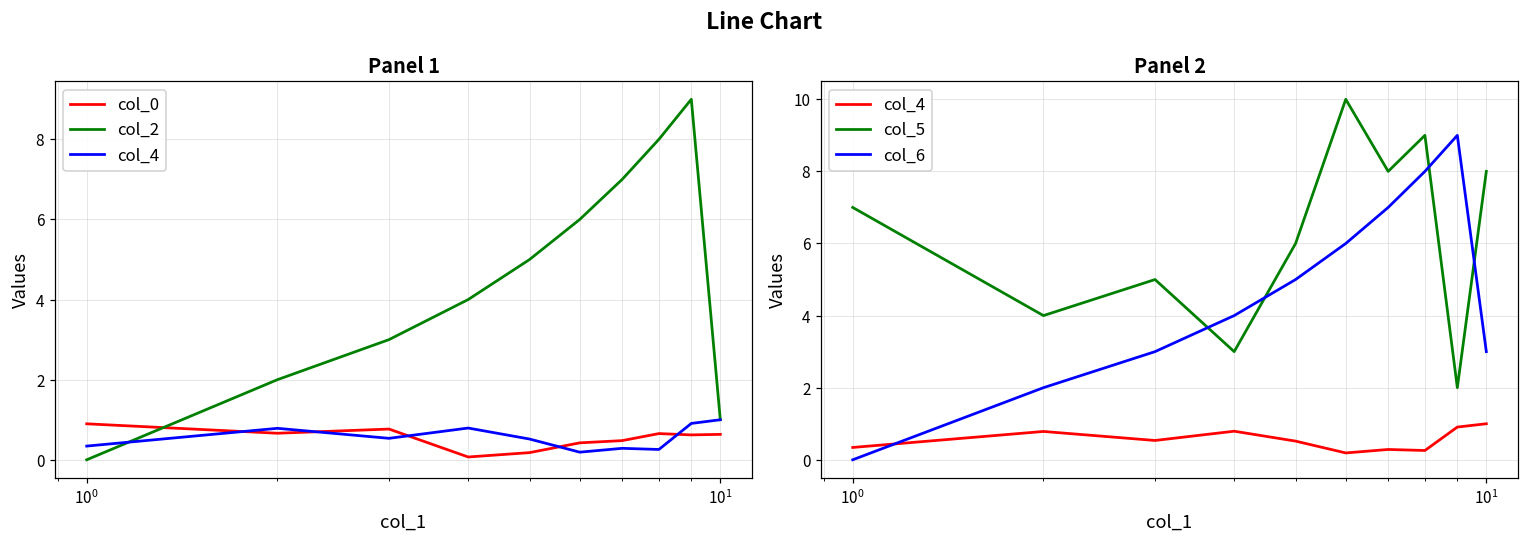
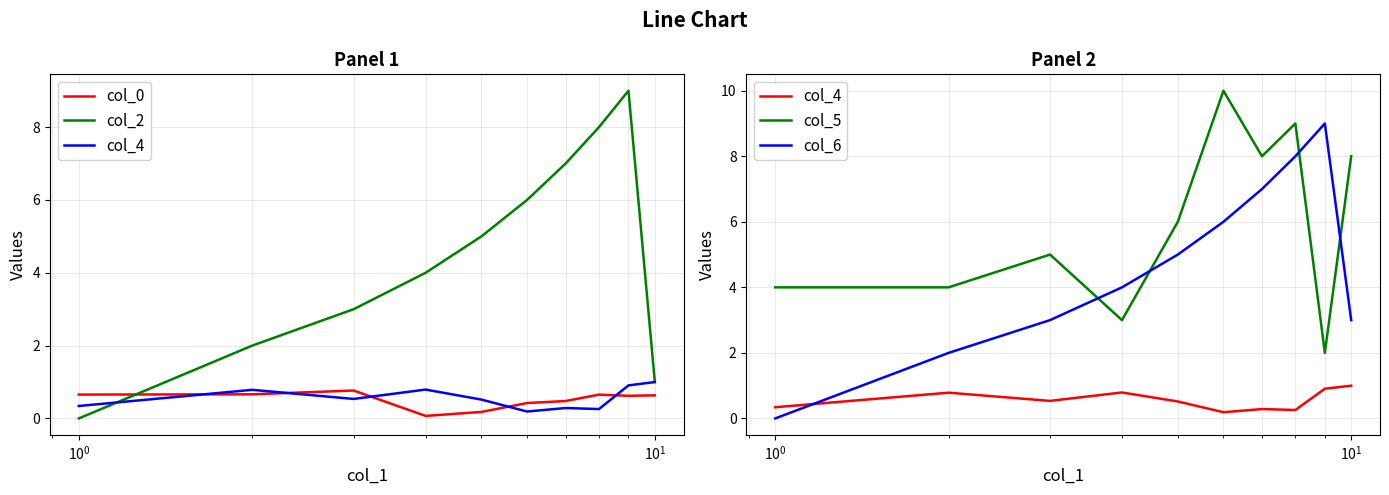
  {
    "Panel 1": {
      "col_0": {
-       "10^0": 0.9,
+       "10^0": 0.7,
        "10^1": 0.6
      },
      "col_2": {
        "10^0": 0.0
      }
    },
    "Panel 2": {
      "col_4": {
        "10^0": 0.3,
        "10^1": 1
      },
      "col_5": {
-       "10^0": 7,
+       "10^0": 4,
        "10^1": 8
      },
      "col_6": {
        "10^0": 0,
        "10^1": 3
      }
    }
  }
